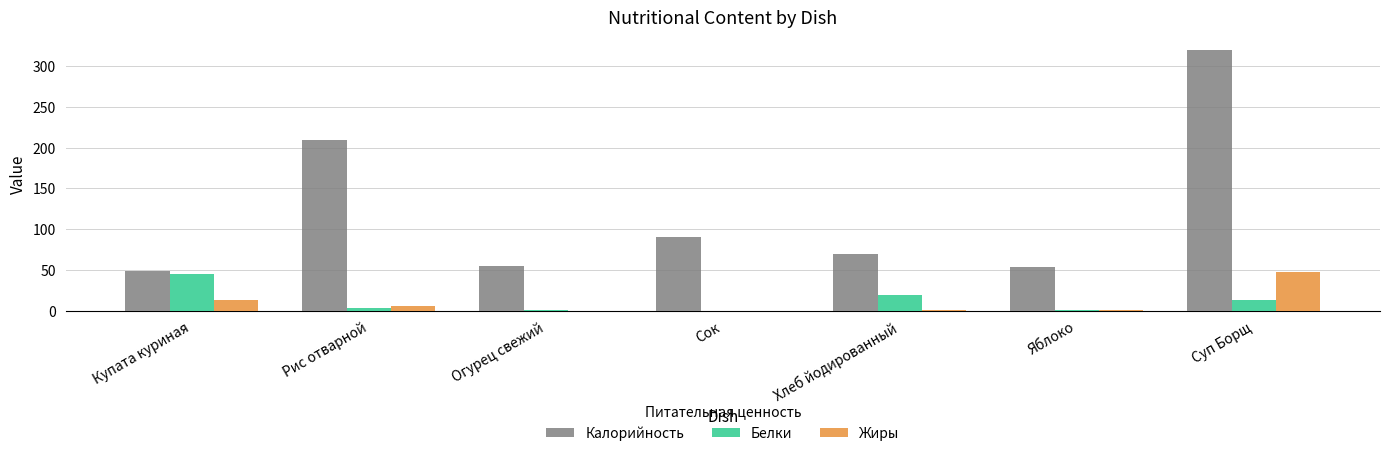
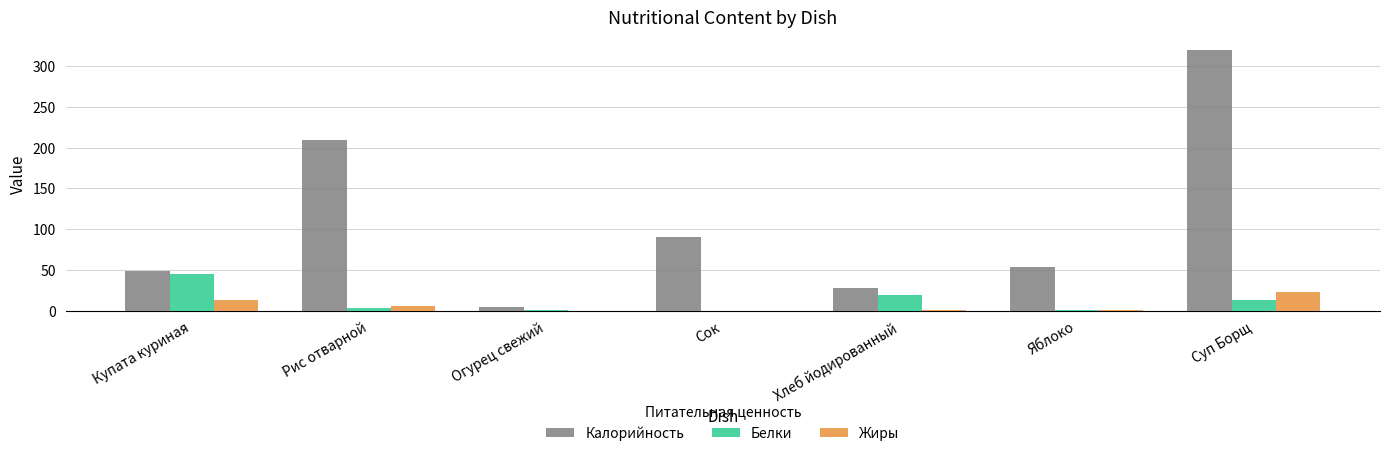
  {
    "Калорийность": {
      "Купата куриная": 50,
      "Рис отварной": 210,
-     "Огурец свежий": 60,
+     "Огурец свежий": 0,
      "Сок": 90,
-     "Хлеб йодированный": 70,
+     "Хлеб йодированный": 30,
      "Яблоко": 50,
      "Суп Борщ": 320
    },
    "Белки": {
      "Купата куриная": 40,
      "Рис отварной": 0,
      "Сок": 0,
      "Хлеб йодированный": 20,
      "Суп Борщ": 10
    },
    "Жиры": {
      "Купата куриная": 10,
      "Рис отварной": 10,
      "Сок": 0,
-     "Суп Борщ": 50
+     "Суп Борщ": 20
    }
  }
